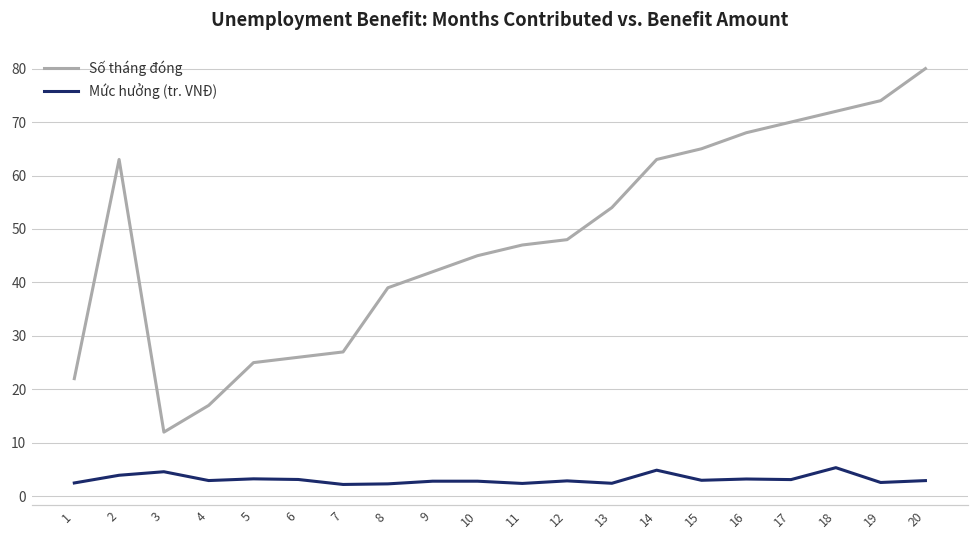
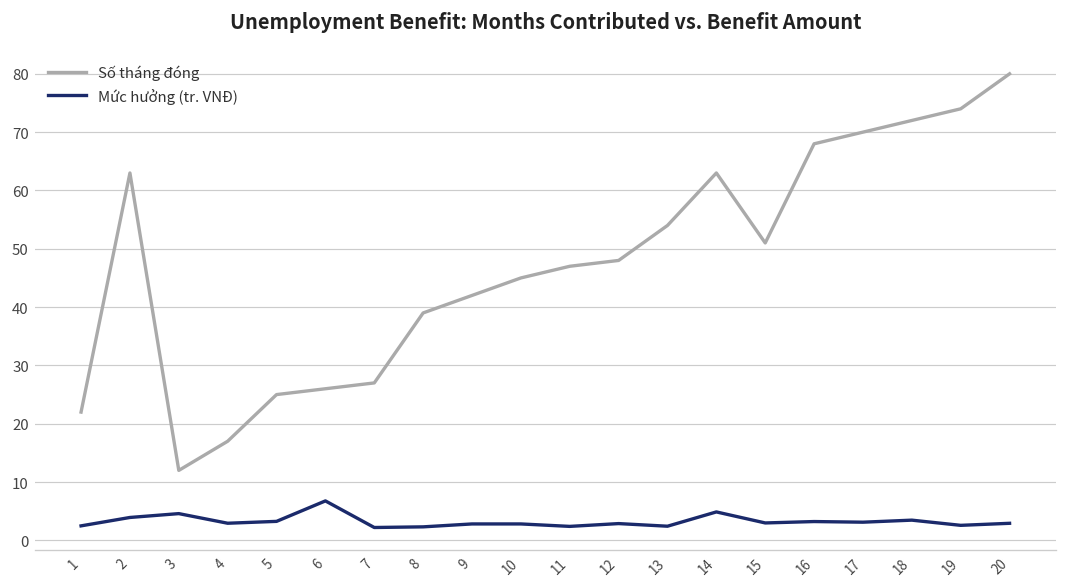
  {
    "Số tháng đóng": {
      "1": 22,
      "2": 63,
      "3": 12,
      "4": 17,
      "5": 25,
      "6": 26,
      "7": 27,
      "8": 39,
      "9": 42,
      "10": 45,
      "11": 47,
      "12": 48,
      "13": 54,
      "14": 63,
-     "15": 65,
+     "15": 51,
      "16": 68,
      "17": 70,
      "18": 72,
      "19": 74,
      "20": 80
    },
    "Mức hưởng (tr. VNĐ)": {
      "1": 2,
      "2": 4,
      "3": 5,
      "4": 3,
      "5": 3,
-     "6": 3,
+     "6": 7,
      "7": 2,
      "8": 2,
      "9": 3,
      "10": 3,
      "11": 2,
      "12": 3,
      "13": 2,
      "14": 5,
      "15": 3,
      "16": 3,
      "17": 3,
-     "18": 5,
+     "18": 3,
      "19": 3,
      "20": 3
    }
  }
